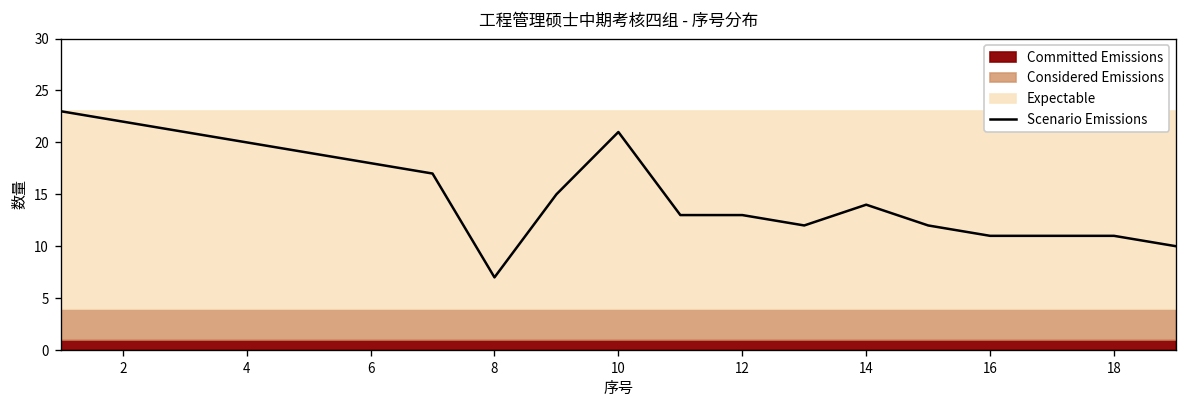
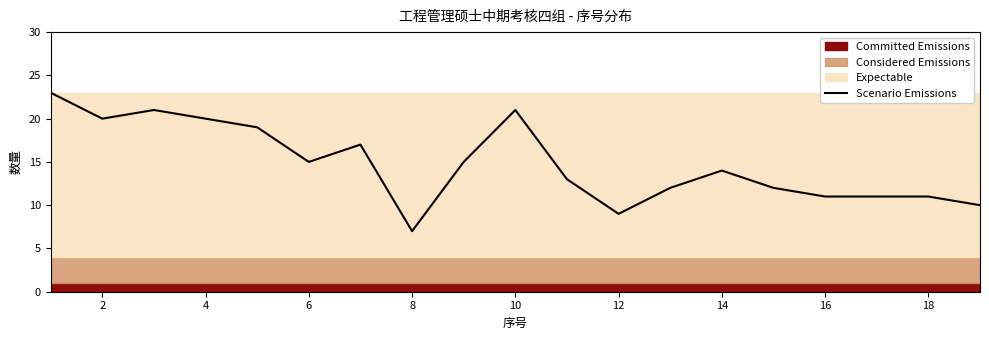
  {
    "Scenario Emissions": {
-     "2": 22,
+     "2": 20,
      "4": 20,
-     "6": 18,
+     "6": 15,
      "8": 7,
      "10": 21,
-     "12": 13,
+     "12": 9,
      "14": 14,
      "16": 11,
      "18": 11
    },
    "Committed Emissions": {
      "2": 1,
      "4": 1,
      "6": 1,
      "8": 1,
      "10": 1,
      "12": 1,
      "14": 1,
      "16": 1,
      "18": 1
    },
    "Considered Emissions": {
      "2": 3,
      "4": 3,
      "6": 3,
      "8": 3,
      "10": 3,
      "12": 3,
      "14": 3,
      "16": 3,
      "18": 3
    }
  }
